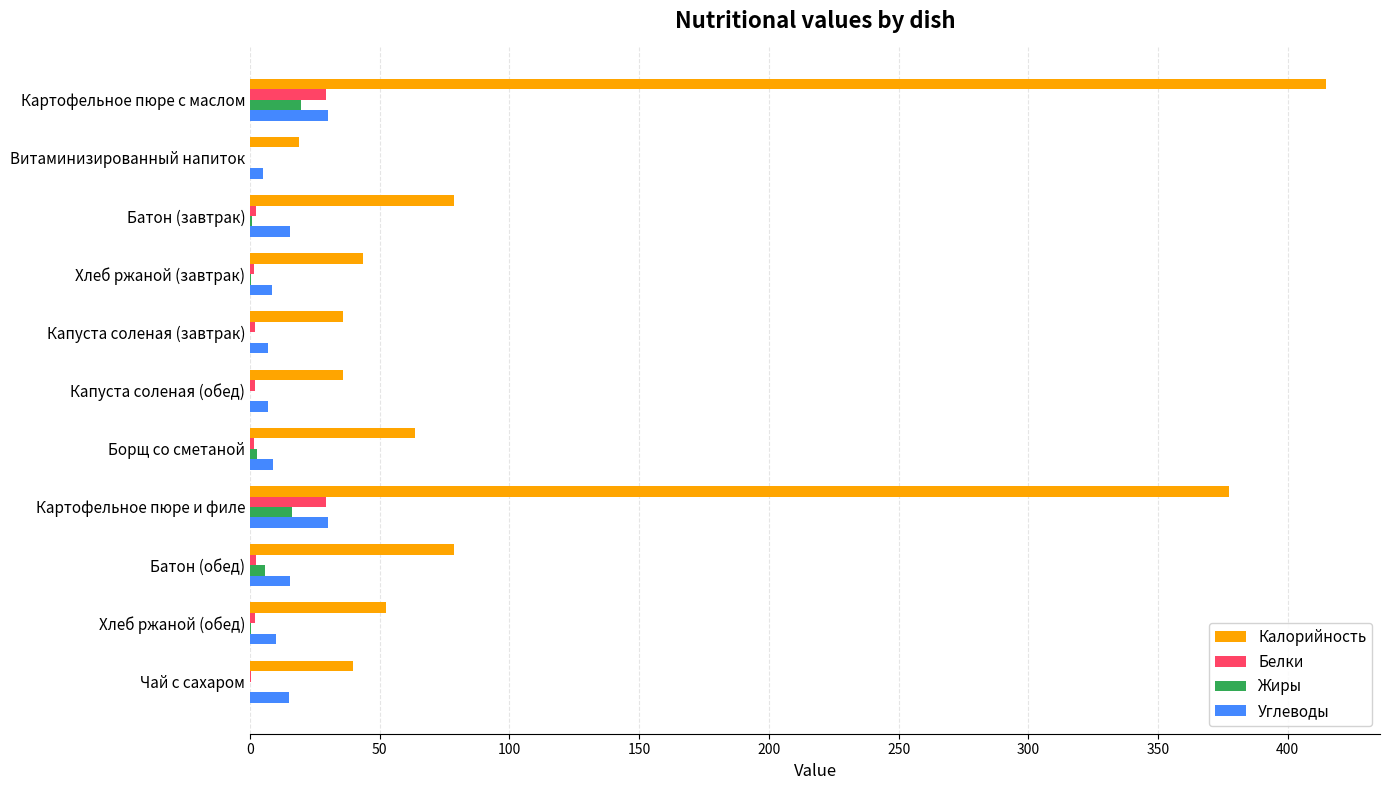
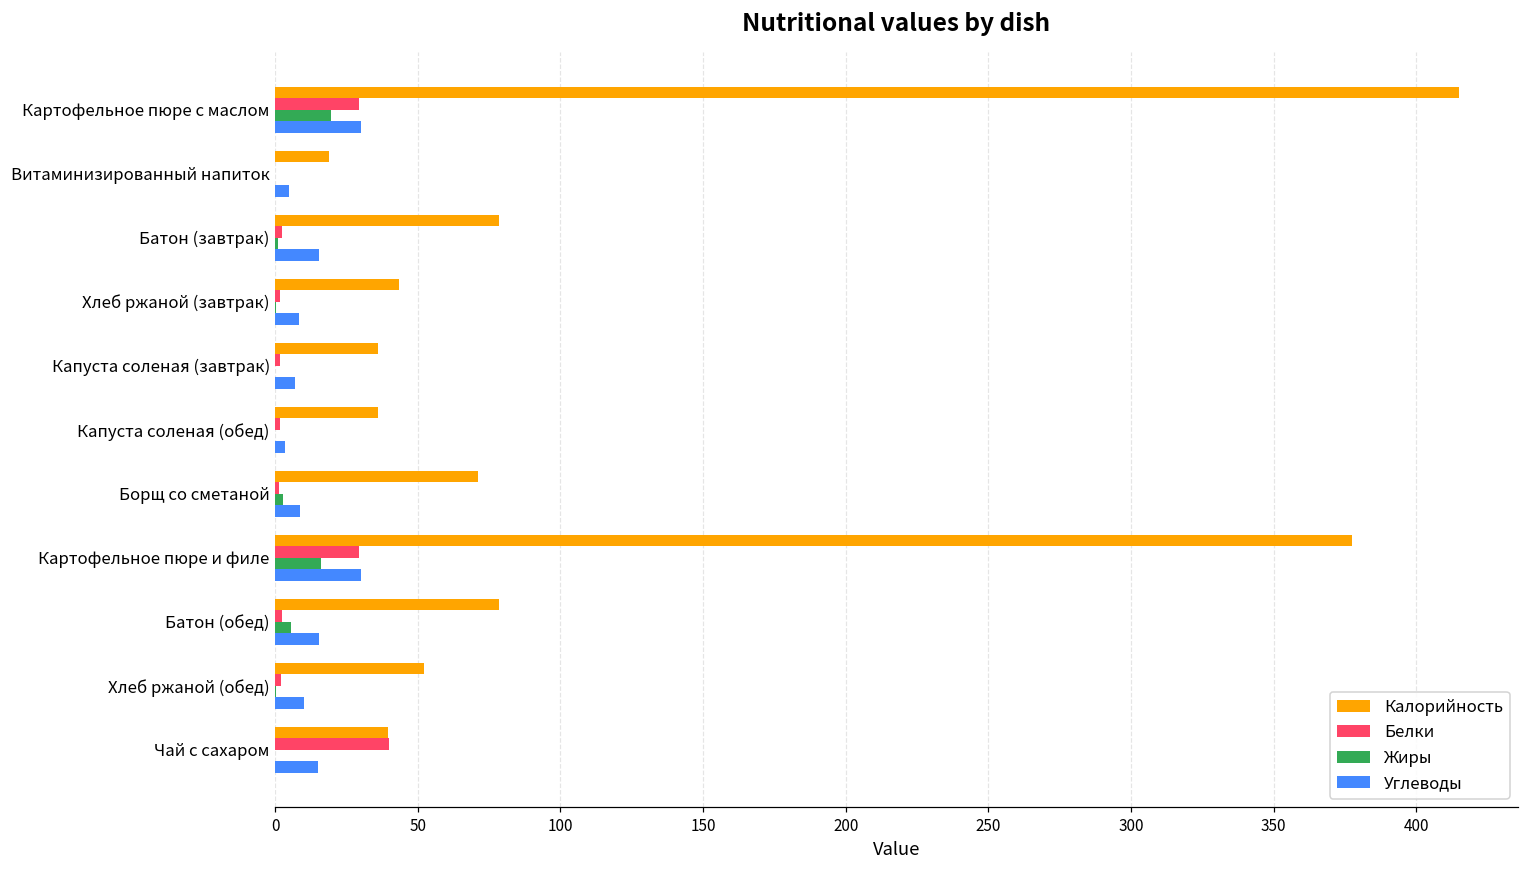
  {
    "Калорийность": {
      "Картофельное пюре с маслом": 415,
      "Витаминизированный напиток": 19,
      "Батон (завтрак)": 79,
      "Хлеб ржаной (завтрак)": 44,
      "Капуста соленая (завтрак)": 36,
      "Капуста соленая (обед)": 36,
-     "Борщ со сметаной": 64,
+     "Борщ со сметаной": 71,
      "Картофельное пюре и филе": 378,
      "Батон (обед)": 79,
      "Хлеб ржаной (обед)": 52,
      "Чай с сахаром": 40
    },
    "Белки": {
      "Картофельное пюре с маслом": 29,
      "Витаминизированный напиток": 0,
      "Батон (завтрак)": 2,
      "Хлеб ржаной (завтрак)": 2,
      "Капуста соленая (завтрак)": 2,
      "Капуста соленая (обед)": 2,
      "Борщ со сметаной": 1,
      "Картофельное пюре и филе": 29,
      "Батон (обед)": 2,
      "Хлеб ржаной (обед)": 2,
-     "Чай с сахаром": 0
+     "Чай с сахаром": 40
    },
    "Жиры": {
      "Картофельное пюре с маслом": 20,
      "Витаминизированный напиток": 0,
      "Борщ со сметаной": 3,
      "Картофельное пюре и филе": 16,
      "Батон (обед)": 6,
      "Чай с сахаром": 0
    },
    "Углеводы": {
      "Картофельное пюре с маслом": 30,
      "Витаминизированный напиток": 5,
      "Батон (завтрак)": 15,
      "Хлеб ржаной (завтрак)": 9,
      "Капуста соленая (завтрак)": 7,
-     "Капуста соленая (обед)": 7,
+     "Капуста соленая (обед)": 4,
      "Борщ со сметаной": 9,
      "Картофельное пюре и филе": 30,
      "Батон (обед)": 15,
      "Хлеб ржаной (обед)": 10,
      "Чай с сахаром": 15
    }
  }
